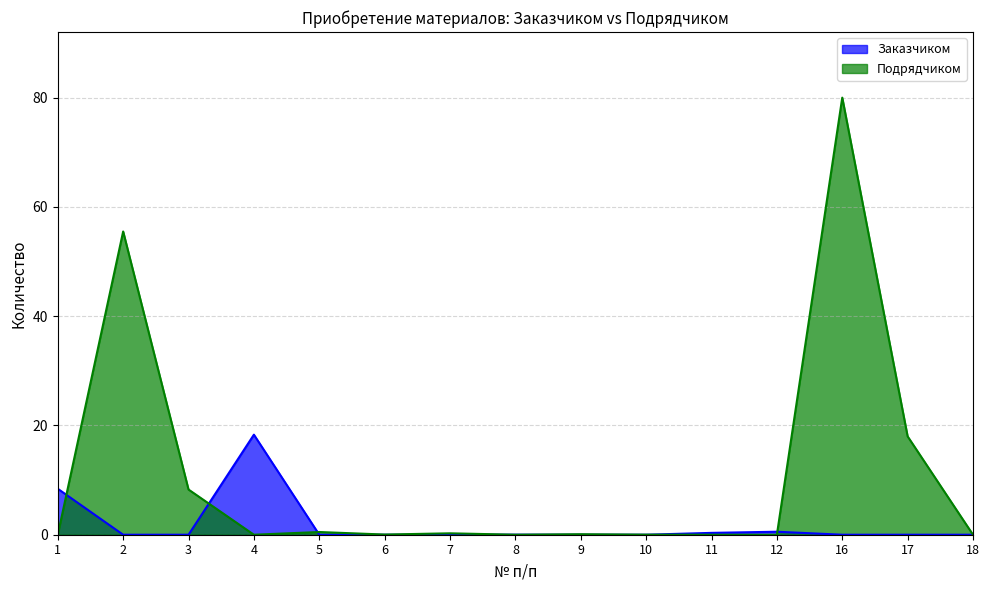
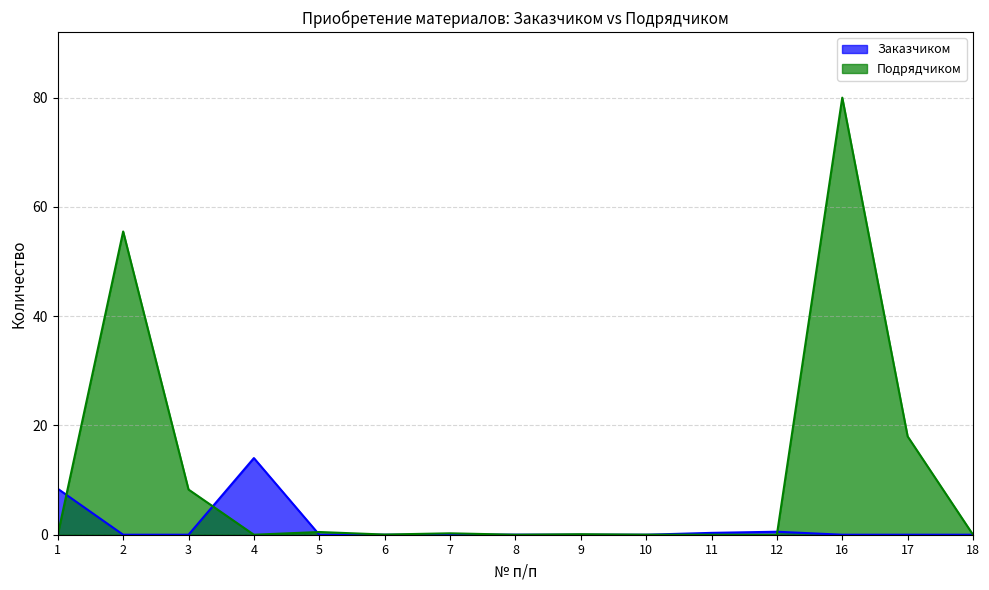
  {
    "Заказчиком": {
      "1": 8,
      "2": 0,
      "3": 0,
-     "4": 18,
+     "4": 14,
      "5": 0,
      "12": 1,
      "16": 0,
      "17": 0
    },
    "Подрядчиком": {
      "1": 0,
      "2": 56,
      "3": 8,
      "4": 0,
      "5": 0,
      "12": 0,
      "16": 80,
      "17": 18
    }
  }
